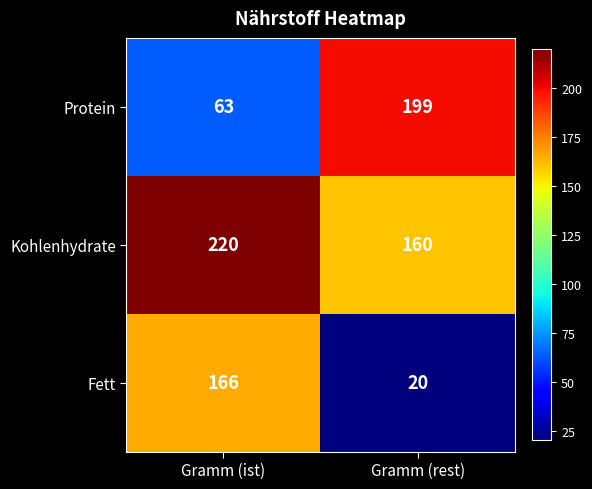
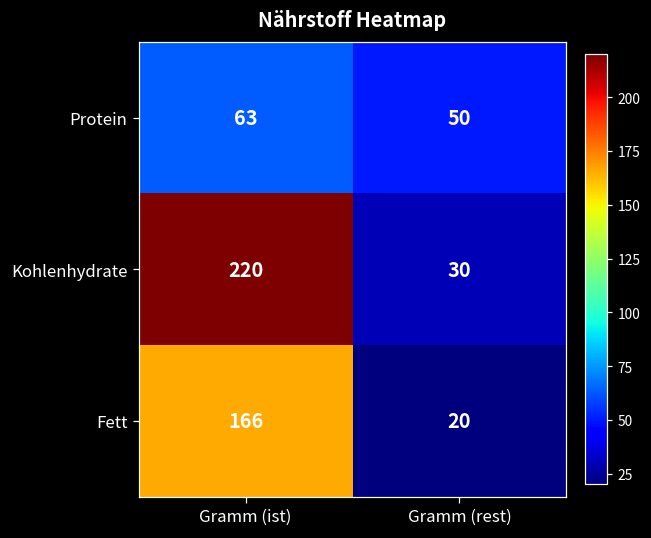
  {
    "Protein": {
      "Gramm (ist)": 63,
-     "Gramm (rest)": 199
+     "Gramm (rest)": 50
    },
    "Kohlenhydrate": {
      "Gramm (ist)": 220,
-     "Gramm (rest)": 160
+     "Gramm (rest)": 30
    },
    "Fett": {
      "Gramm (ist)": 166,
      "Gramm (rest)": 20
    }
  }
